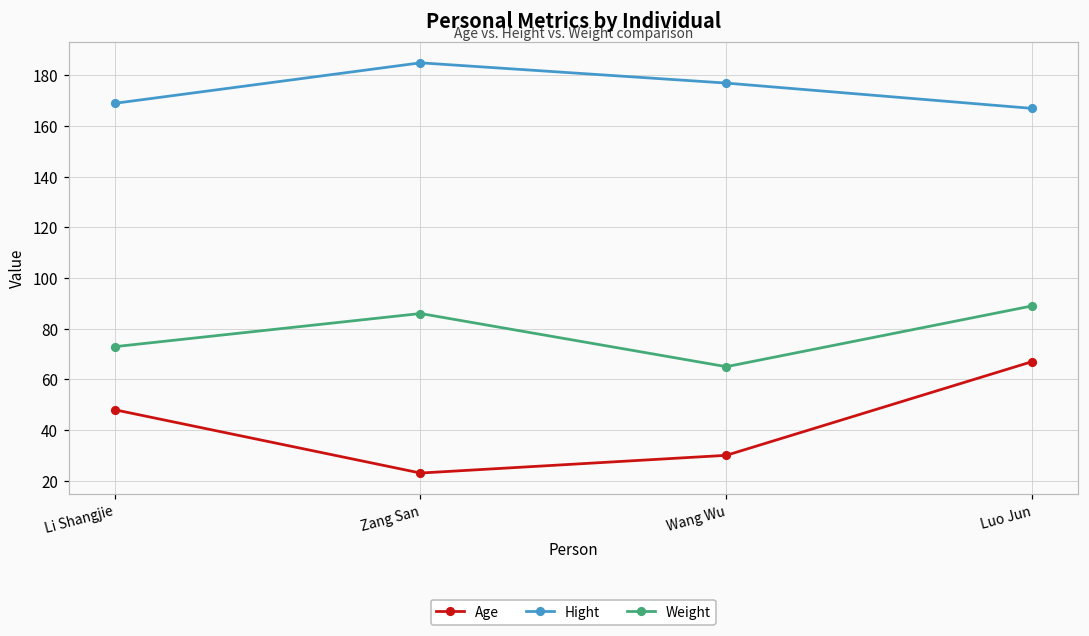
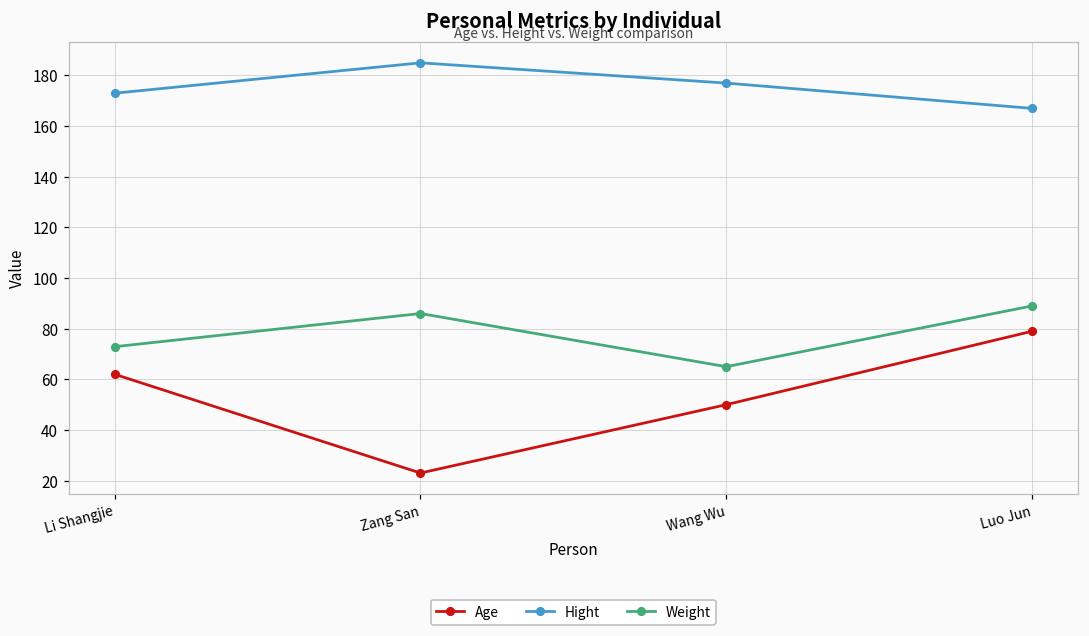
  {
    "Age": {
-     "Li Shangjie": 48,
+     "Li Shangjie": 62,
      "Zang San": 23,
-     "Wang Wu": 30,
-     "Luo Jun": 67
+     "Wang Wu": 50,
+     "Luo Jun": 79
    },
    "Hight": {
-     "Li Shangjie": 169,
+     "Li Shangjie": 173,
      "Zang San": 185,
      "Wang Wu": 177,
      "Luo Jun": 167
    },
    "Weight": {
      "Li Shangjie": 73,
      "Zang San": 86,
      "Wang Wu": 65,
      "Luo Jun": 89
    }
  }
